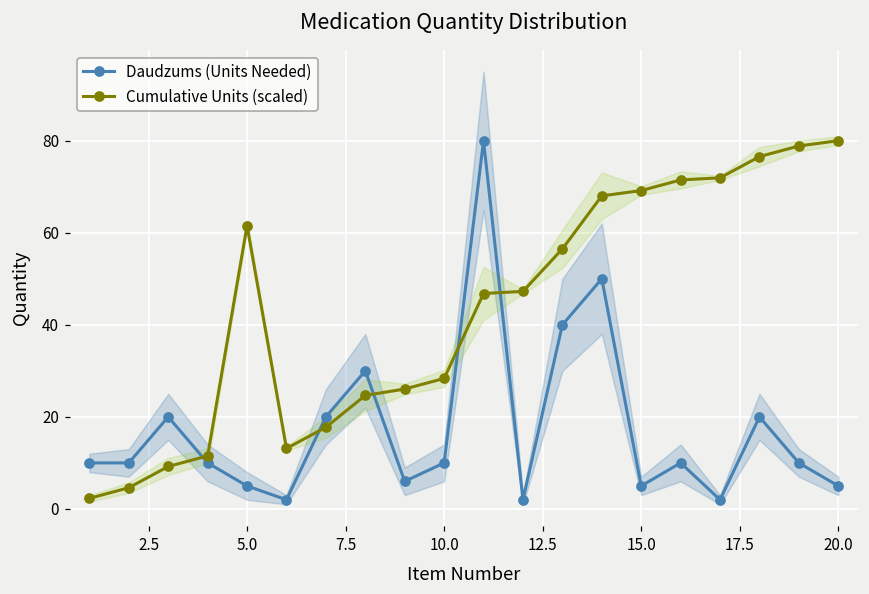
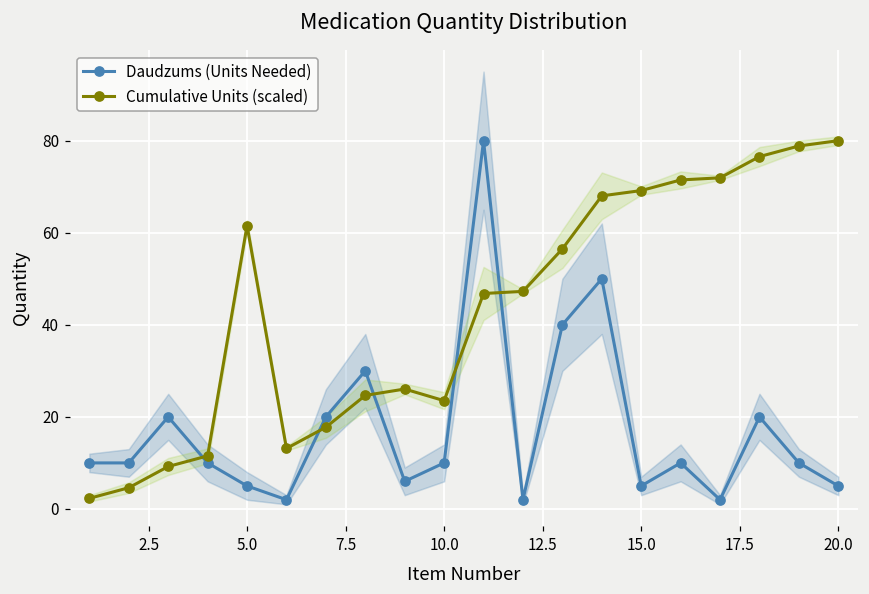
  {
    "Cumulative Units (scaled)": {
      "5.0": 62,
-     "10.0": 28,
+     "10.0": 24,
      "15.0": 69,
      "20.0": 80
    }
  }
